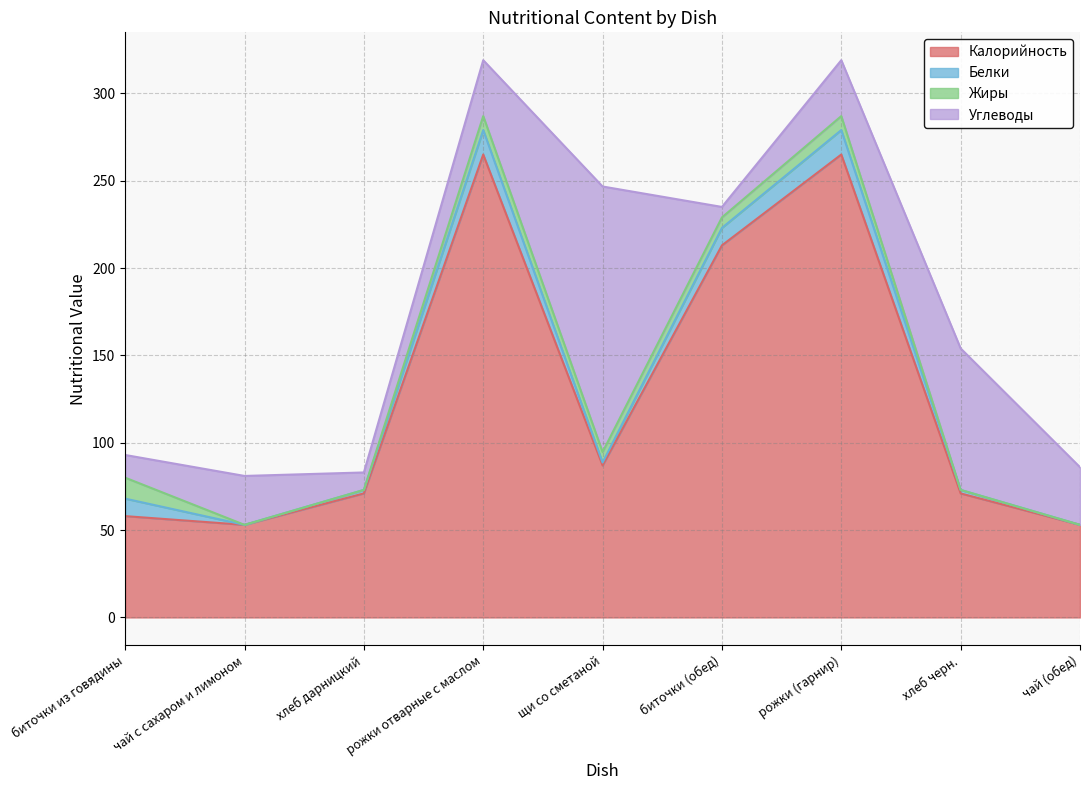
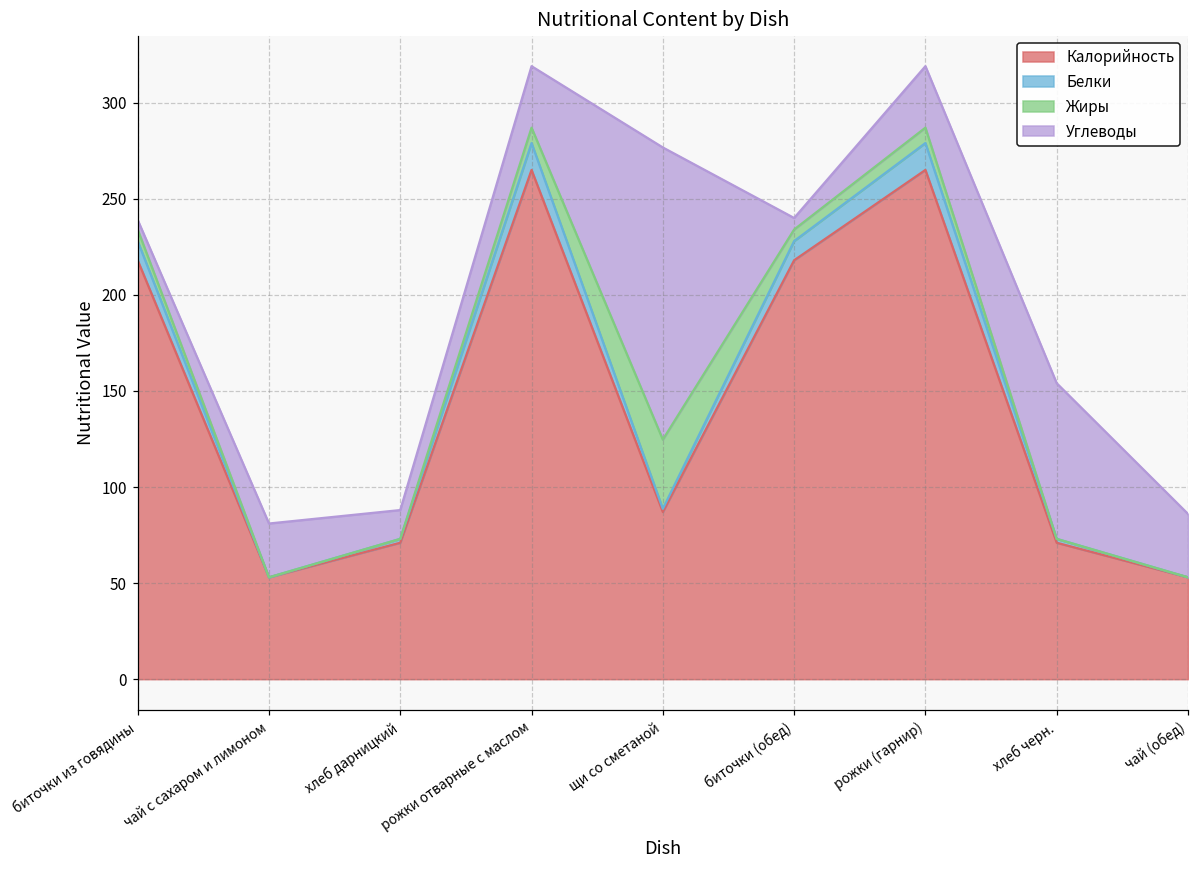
  {
    "Калорийность": {
-     "биточки из говядины": 58,
+     "биточки из говядины": 218,
      "хлеб дарницкий": 71,
      "рожки отварные с маслом": 265,
      "щи со сметаной": 87,
-     "биточки (обед)": 213,
+     "биточки (обед)": 218,
      "рожки (гарнир)": 265,
      "хлеб черн.": 71
    },
    "Белки": {
      "биточки из говядины": 10,
      "рожки отварные с маслом": 14,
      "щи со сметаной": 2,
      "биточки (обед)": 10,
      "рожки (гарнир)": 14
    },
    "Жиры": {
-     "биточки из говядины": 12,
+     "биточки из говядины": 6,
      "рожки отварные с маслом": 8,
-     "щи со сметаной": 6,
+     "щи со сметаной": 36,
      "биточки (обед)": 6,
      "рожки (гарнир)": 8
    },
    "Углеводы": {
-     "биточки из говядины": 13,
+     "биточки из говядины": 5,
      "чай с сахаром и лимоном": 28,
-     "хлеб дарницкий": 10,
+     "хлеб дарницкий": 15,
      "рожки отварные с маслом": 32,
      "щи со сметаной": 152,
      "биточки (обед)": 6,
      "рожки (гарнир)": 32,
      "хлеб черн.": 81,
      "чай (обед)": 33
    }
  }
